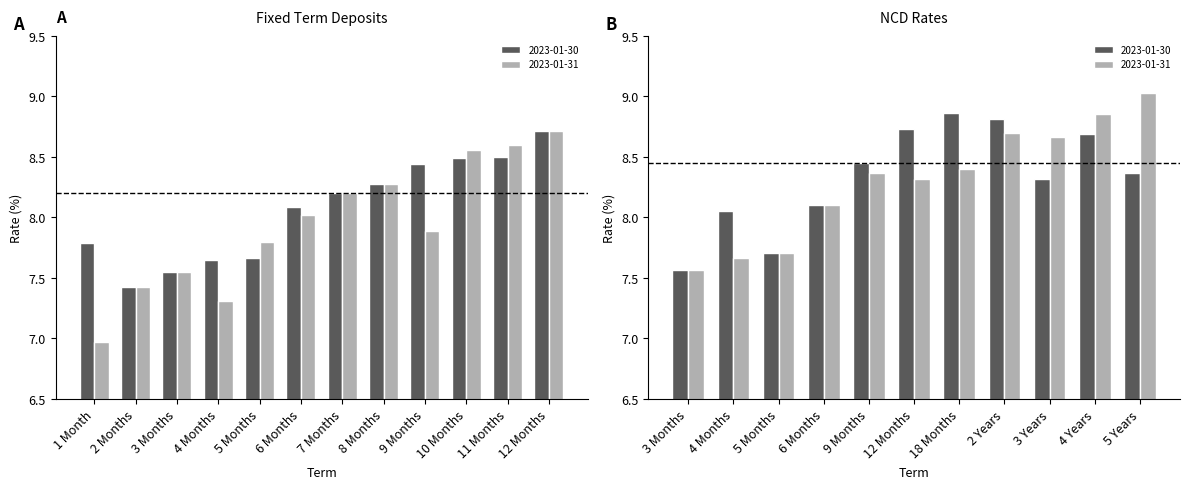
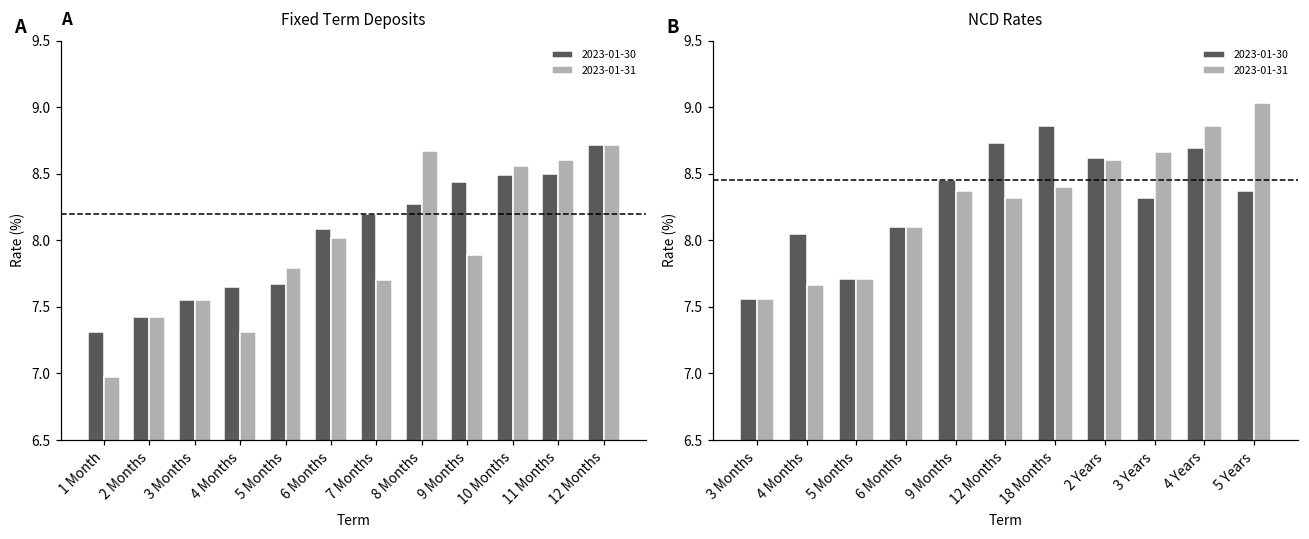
  {
    "Fixed Term Deposits": {
      "2023-01-30": {
-       "1 Month": 7.79,
+       "1 Month": 7.31,
        "2 Months": 7.43,
        "3 Months": 7.55,
        "4 Months": 7.65,
        "5 Months": 7.67,
        "6 Months": 8.09,
        "7 Months": 8.20,
        "8 Months": 8.28,
        "9 Months": 8.44,
        "10 Months": 8.49,
        "11 Months": 8.50,
        "12 Months": 8.72
      },
      "2023-01-31": {
        "1 Month": 6.97,
        "2 Months": 7.43,
        "3 Months": 7.55,
        "4 Months": 7.31,
        "5 Months": 7.79,
        "6 Months": 8.02,
-       "7 Months": 8.2,
-       "8 Months": 8.28,
+       "7 Months": 7.7,
+       "8 Months": 8.67,
        "9 Months": 7.89,
        "10 Months": 8.56,
        "11 Months": 8.60,
        "12 Months": 8.72
      }
    },
    "NCD Rates": {
      "2023-01-30": {
        "3 Months": 7.56,
        "4 Months": 8.05,
        "5 Months": 7.71,
        "6 Months": 8.10,
        "9 Months": 8.45,
        "12 Months": 8.73,
        "18 Months": 8.86,
-       "2 Years": 8.81,
+       "2 Years": 8.62,
        "3 Years": 8.32,
        "4 Years": 8.69,
        "5 Years": 8.37
      },
      "2023-01-31": {
        "3 Months": 7.56,
        "4 Months": 7.66,
        "5 Months": 7.7,
        "6 Months": 8.1,
        "9 Months": 8.37,
        "12 Months": 8.3,
        "18 Months": 8.4,
-       "2 Years": 8.7,
+       "2 Years": 8.6,
        "3 Years": 8.67,
        "4 Years": 8.86,
        "5 Years": 9.03
      }
    }
  }
